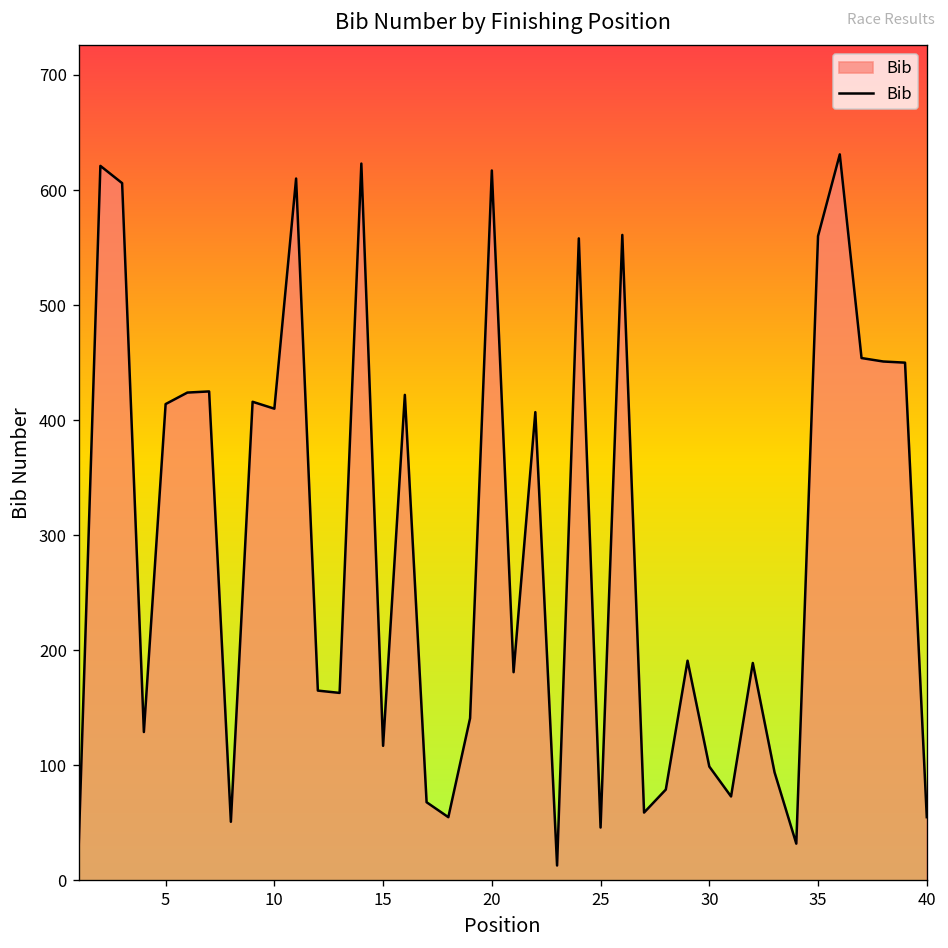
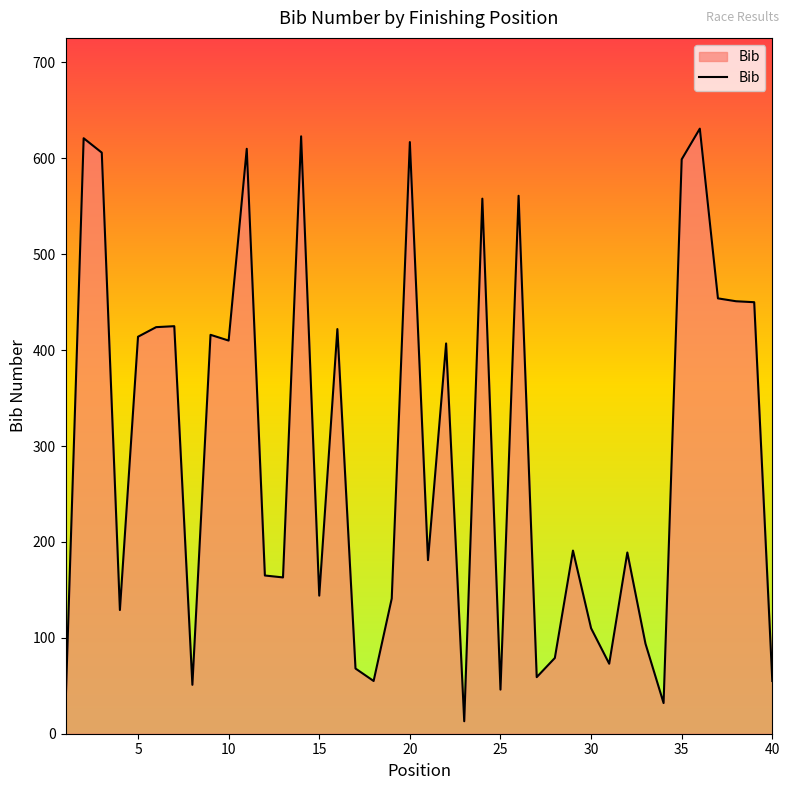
  {
    "5": 410,
    "10": 410,
-   "15": 120,
+   "15": 140,
    "20": 620,
    "25": 50,
-   "30": 100,
-   "35": 560,
+   "30": 110,
+   "35": 600,
    "40": 60
  }
